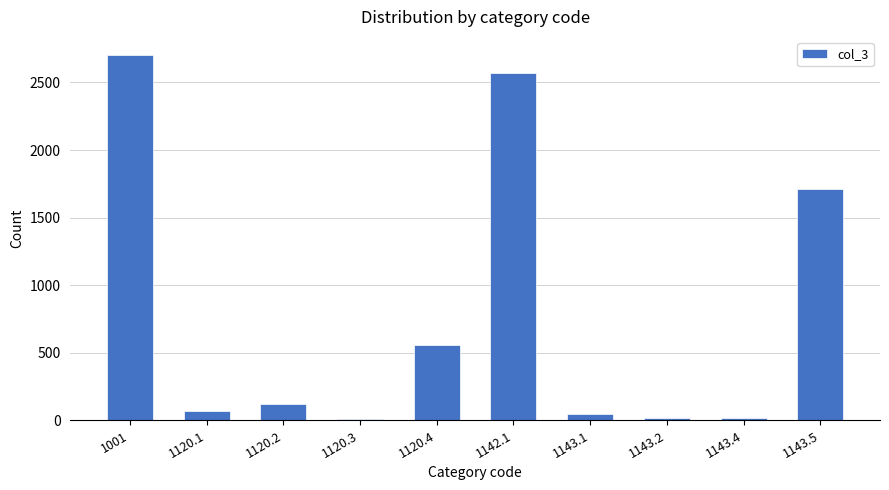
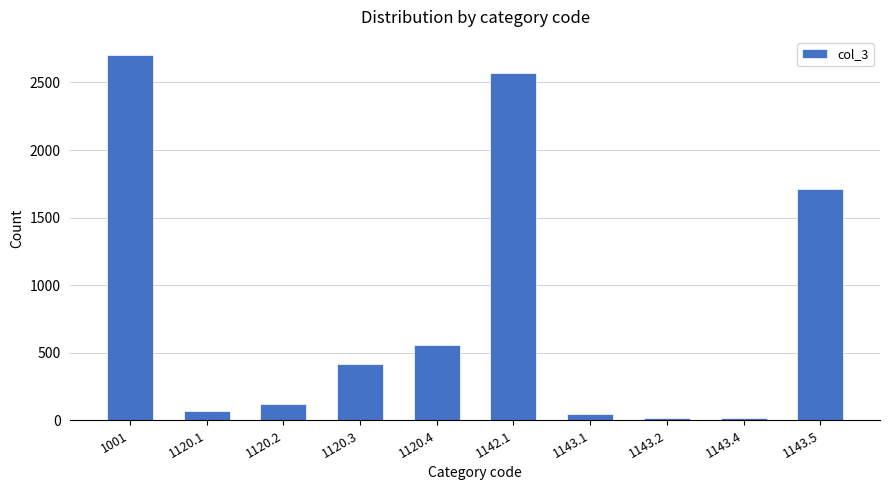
  {
    "1001": 2700,
    "1120.1": 70,
    "1120.2": 120,
-   "1120.3": 10,
+   "1120.3": 420,
    "1120.4": 560,
    "1142.1": 2570,
    "1143.1": 50,
    "1143.4": 20,
    "1143.5": 1710
  }
